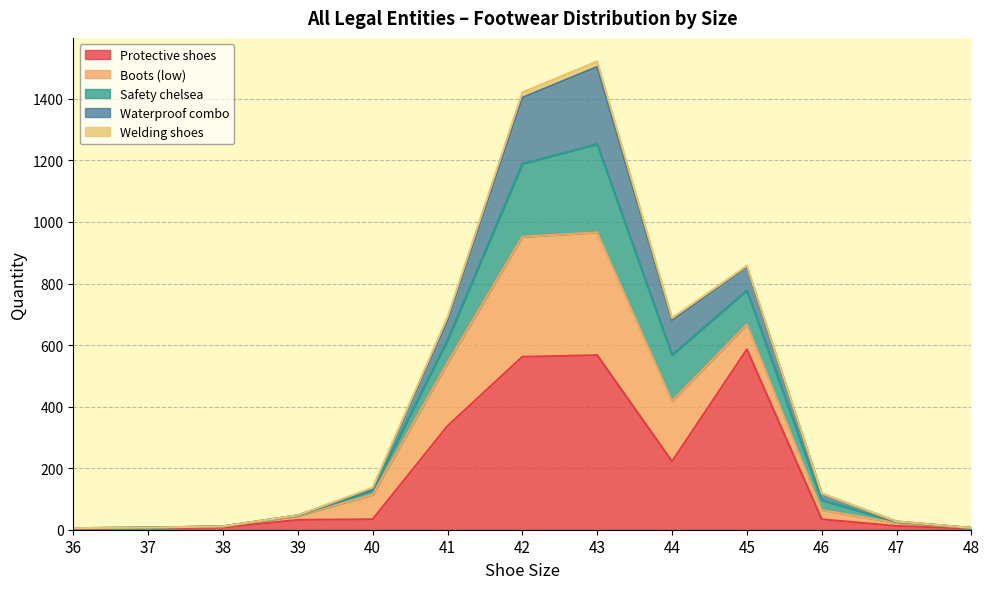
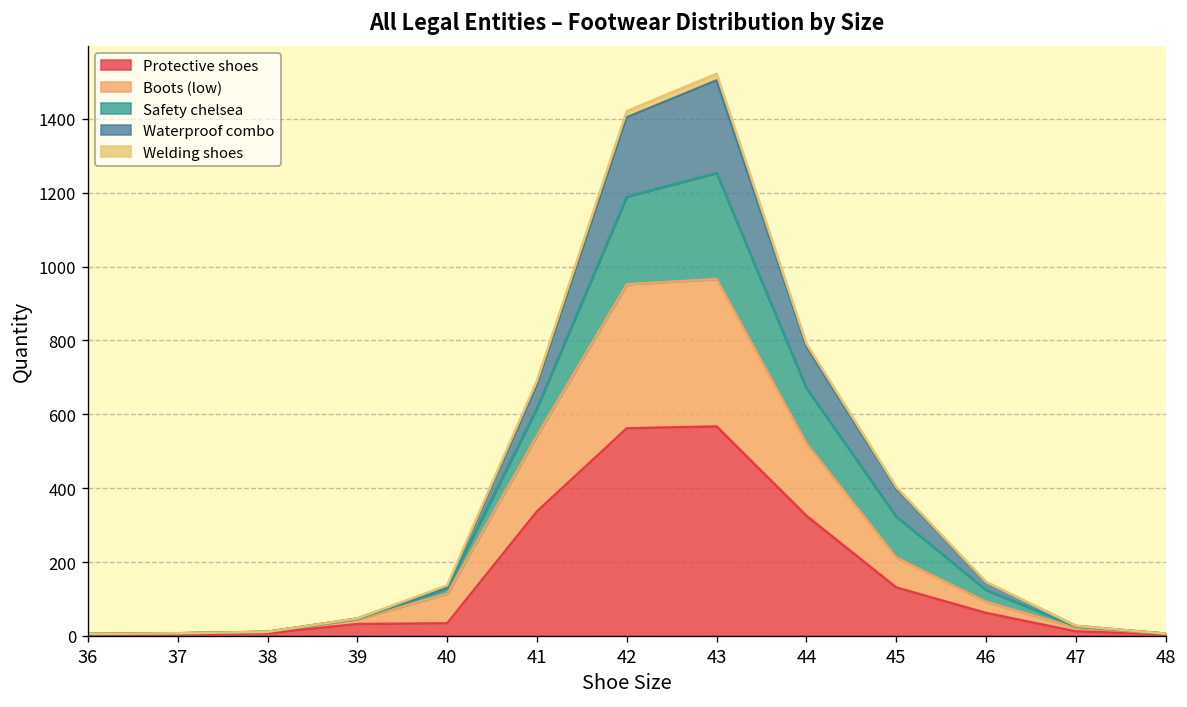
  {
    "Protective shoes": {
      "39": 30,
      "40": 30,
      "41": 340,
      "42": 560,
      "43": 570,
-     "44": 220,
-     "45": 590,
-     "46": 30,
+     "44": 330,
+     "45": 130,
+     "46": 60,
      "47": 10
    }
  }
